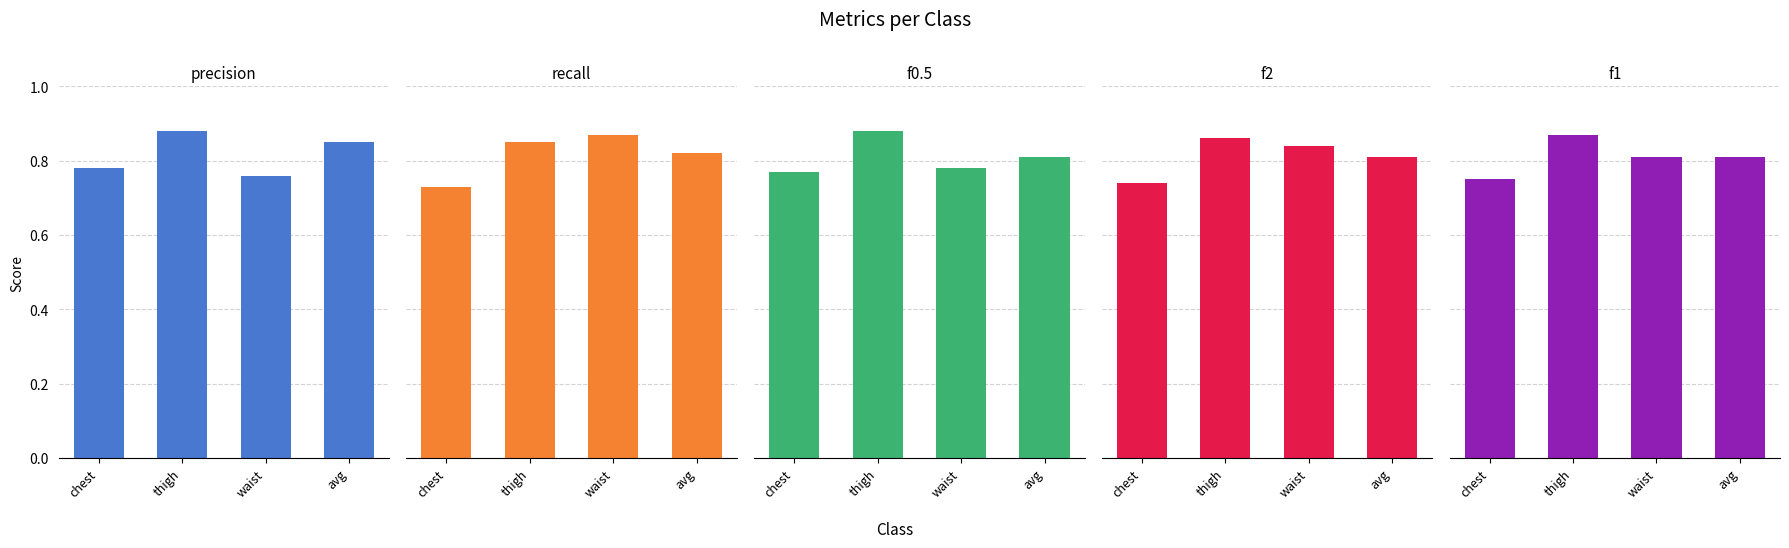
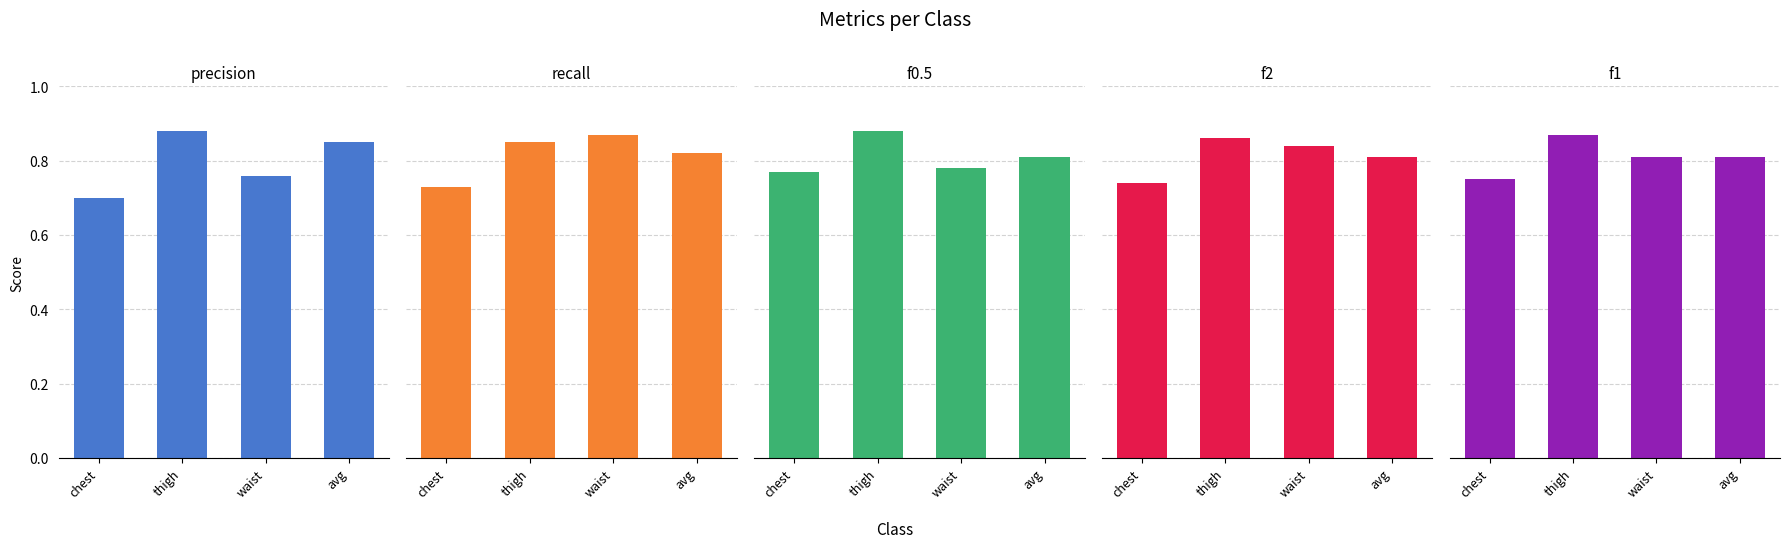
  {
    "precision": {
-     "chest": 0.78,
+     "chest": 0.70,
      "thigh": 0.88,
      "waist": 0.76,
      "avg": 0.85
    }
  }
